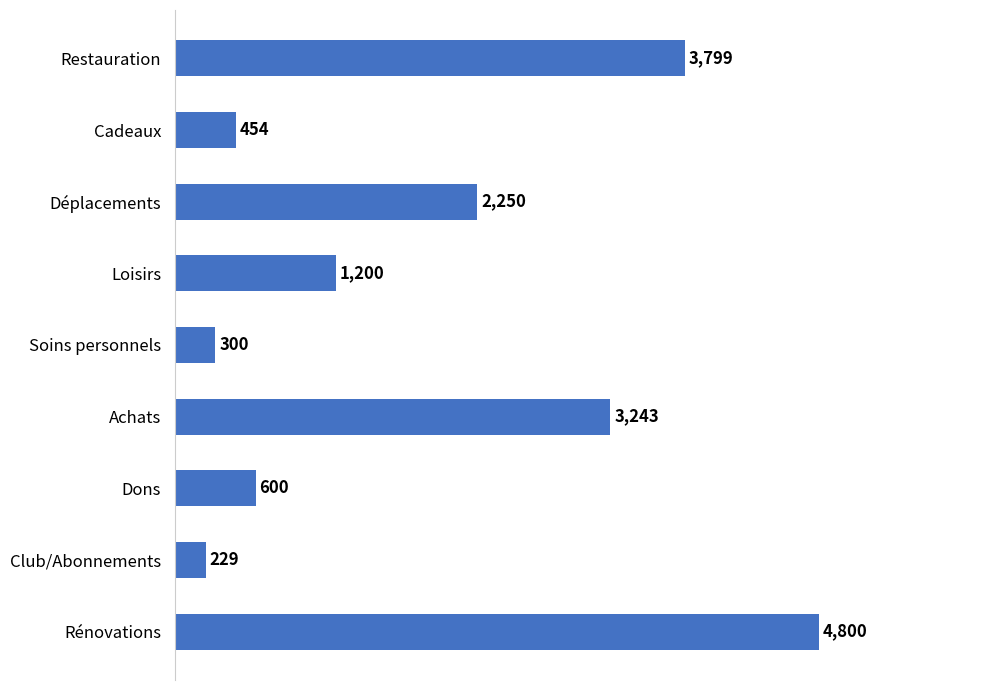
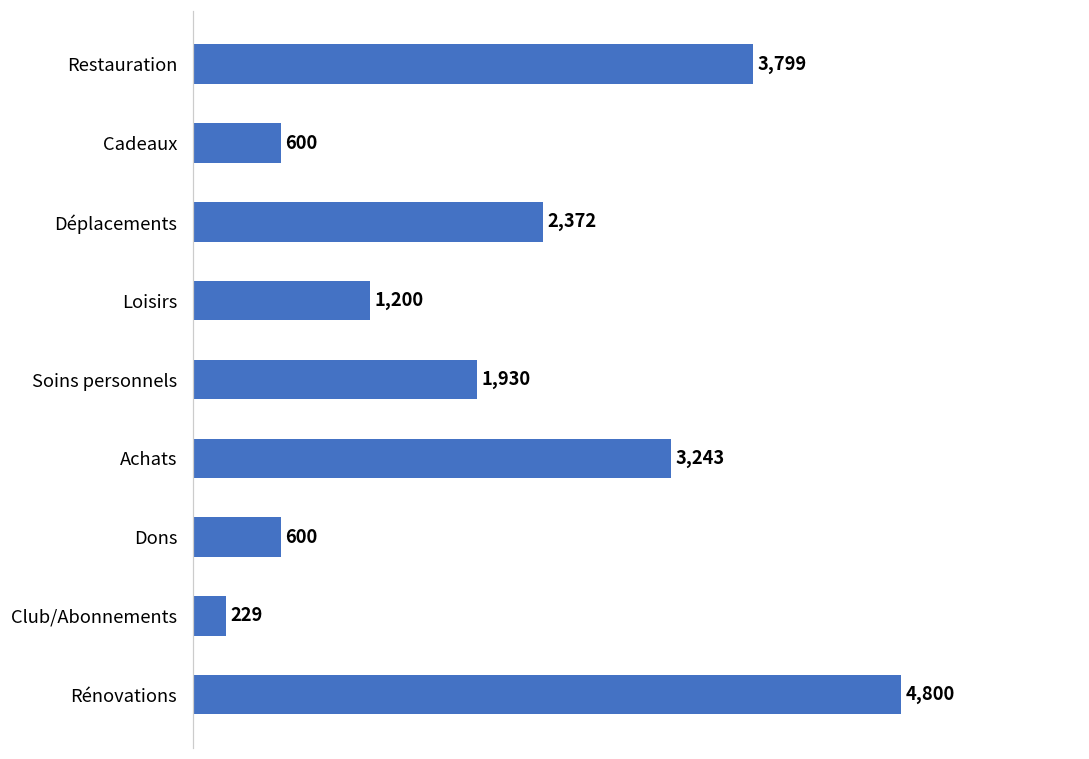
  {
    "Restauration": "3,799",
-   "Cadeaux": "454",
-   "Déplacements": "2,250",
+   "Cadeaux": "600",
+   "Déplacements": "2,372",
    "Loisirs": "1,200",
-   "Soins personnels": "300",
+   "Soins personnels": "1,930",
    "Achats": "3,243",
    "Dons": "600",
    "Club/Abonnements": "229",
    "Rénovations": "4,800"
  }
